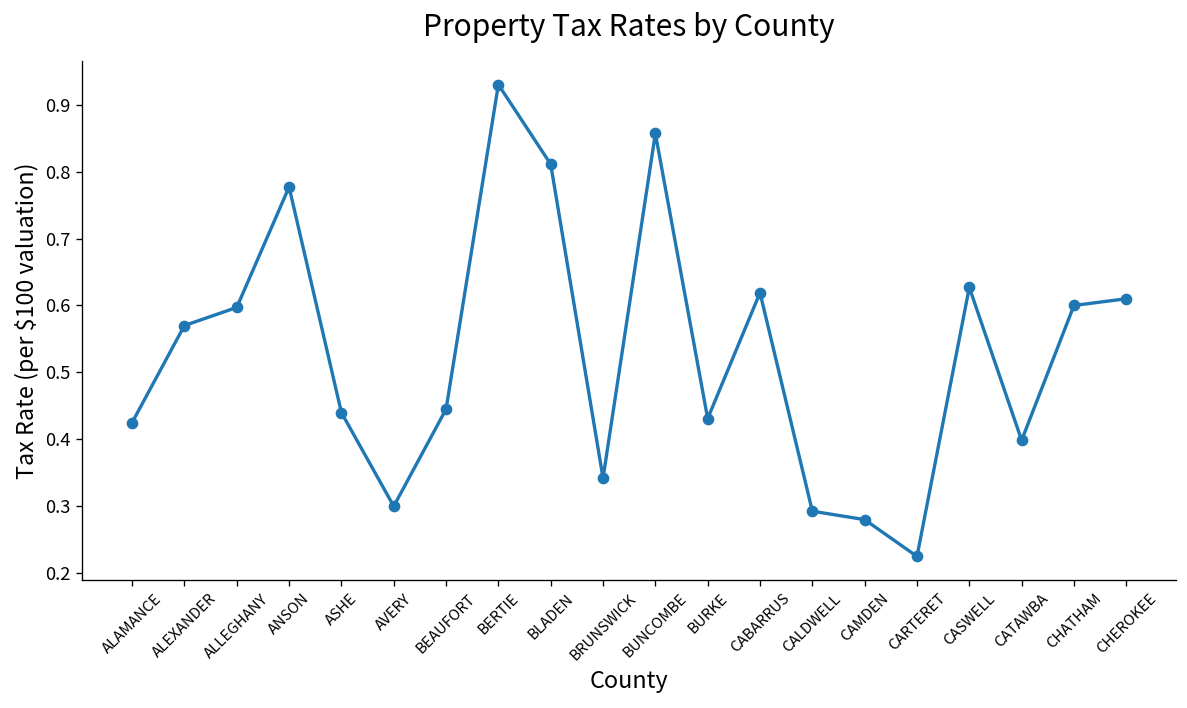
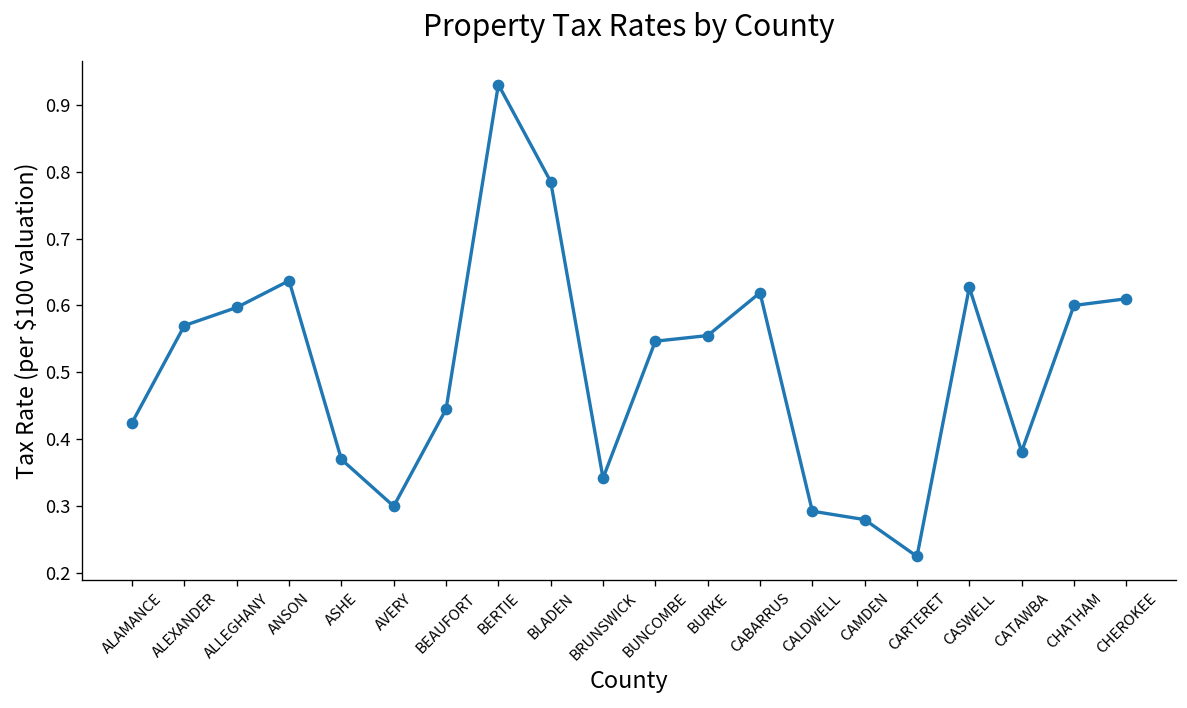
  {
    "ALAMANCE": 0.43,
    "ALEXANDER": 0.57,
    "ALLEGHANY": 0.60,
-   "ANSON": 0.78,
-   "ASHE": 0.44,
+   "ANSON": 0.64,
+   "ASHE": 0.37,
    "AVERY": 0.30,
    "BEAUFORT": 0.45,
    "BERTIE": 0.93,
-   "BLADEN": 0.81,
+   "BLADEN": 0.79,
    "BRUNSWICK": 0.34,
-   "BUNCOMBE": 0.86,
-   "BURKE": 0.43,
+   "BUNCOMBE": 0.55,
+   "BURKE": 0.56,
    "CABARRUS": 0.62,
    "CALDWELL": 0.29,
    "CAMDEN": 0.28,
    "CARTERET": 0.23,
    "CASWELL": 0.63,
-   "CATAWBA": 0.40,
+   "CATAWBA": 0.38,
    "CHATHAM": 0.60,
    "CHEROKEE": 0.61
  }
